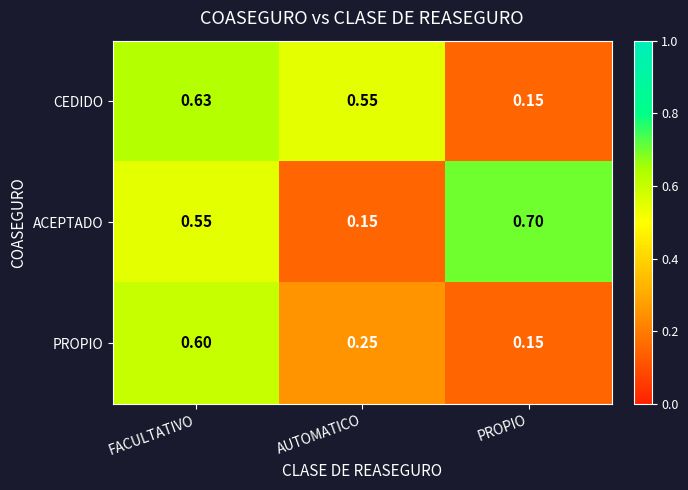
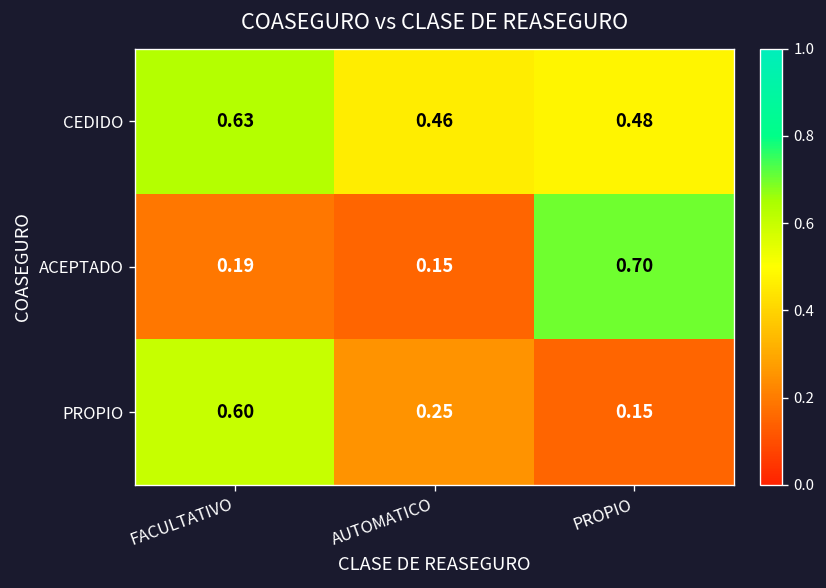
  {
    "CEDIDO": {
      "FACULTATIVO": 0.63,
-     "AUTOMATICO": 0.55,
-     "PROPIO": 0.15
+     "AUTOMATICO": 0.46,
+     "PROPIO": 0.48
    },
    "ACEPTADO": {
-     "FACULTATIVO": 0.55,
+     "FACULTATIVO": 0.19,
      "AUTOMATICO": 0.15,
      "PROPIO": 0.70
    },
    "PROPIO": {
      "FACULTATIVO": 0.60,
      "AUTOMATICO": 0.25,
      "PROPIO": 0.15
    }
  }
